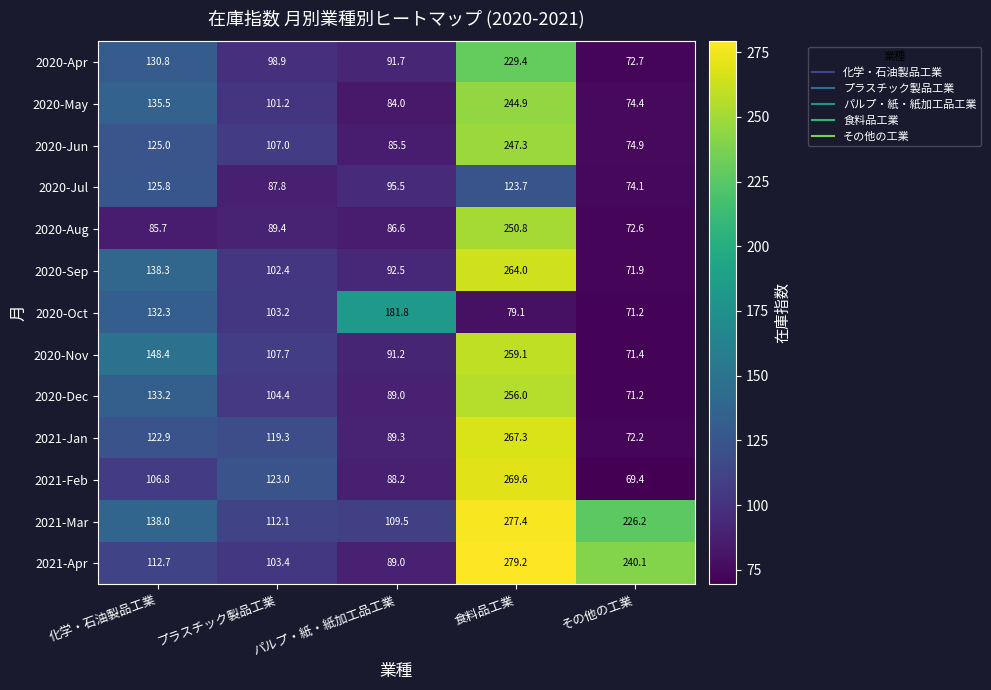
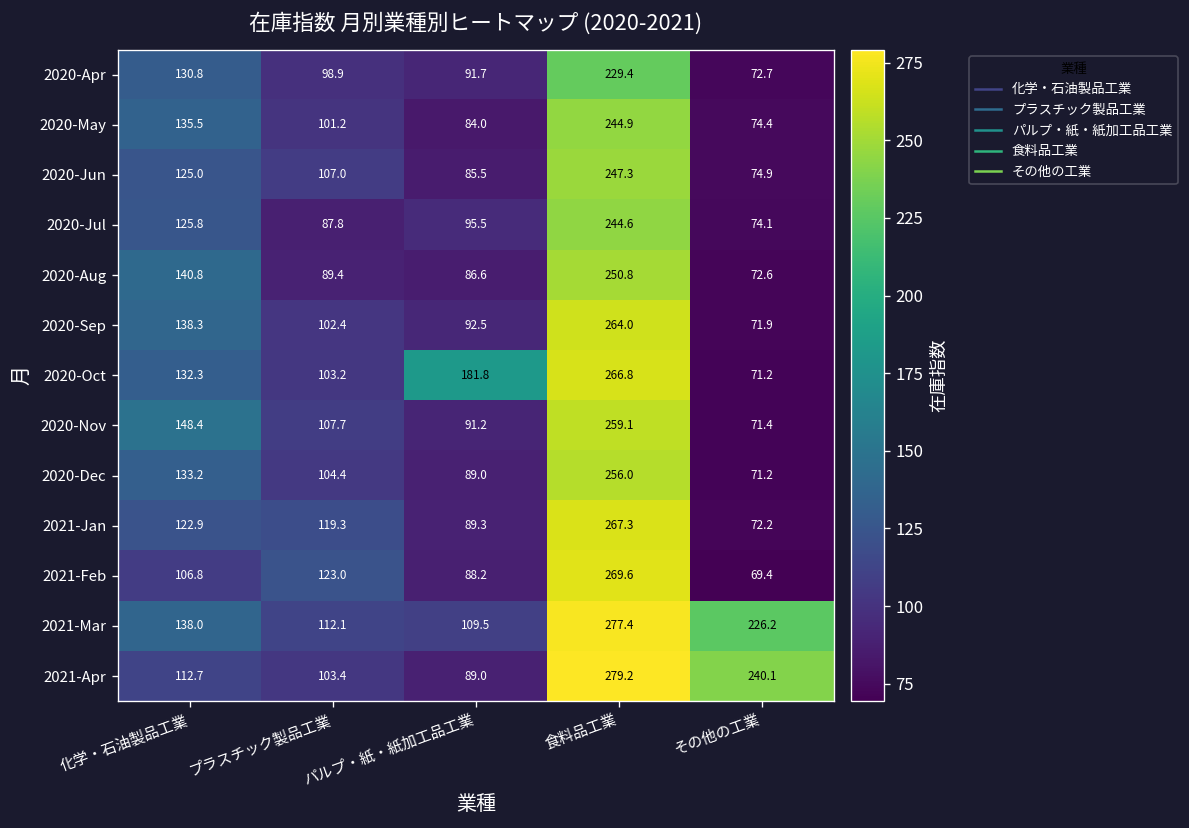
  {
    "2020-Apr": {
      "化学・石油製品工業": 130.8,
      "プラスチック製品工業": 98.9,
      "パルプ・紙・紙加工品工業": 91.7,
      "食料品工業": 229.4,
      "その他の工業": 72.7
    },
    "2020-May": {
      "化学・石油製品工業": 135.5,
      "プラスチック製品工業": 101.2,
      "パルプ・紙・紙加工品工業": 84.0,
      "食料品工業": 244.9,
      "その他の工業": 74.4
    },
    "2020-Jun": {
      "化学・石油製品工業": 125.0,
      "プラスチック製品工業": 107.0,
      "パルプ・紙・紙加工品工業": 85.5,
      "食料品工業": 247.3,
      "その他の工業": 74.9
    },
    "2020-Jul": {
      "化学・石油製品工業": 125.8,
      "プラスチック製品工業": 87.8,
      "パルプ・紙・紙加工品工業": 95.5,
-     "食料品工業": 123.7,
+     "食料品工業": 244.6,
      "その他の工業": 74.1
    },
    "2020-Aug": {
-     "化学・石油製品工業": 85.7,
+     "化学・石油製品工業": 140.8,
      "プラスチック製品工業": 89.4,
      "パルプ・紙・紙加工品工業": 86.6,
      "食料品工業": 250.8,
      "その他の工業": 72.6
    },
    "2020-Sep": {
      "化学・石油製品工業": 138.3,
      "プラスチック製品工業": 102.4,
      "パルプ・紙・紙加工品工業": 92.5,
      "食料品工業": 264.0,
      "その他の工業": 71.9
    },
    "2020-Oct": {
      "化学・石油製品工業": 132.3,
      "プラスチック製品工業": 103.2,
      "パルプ・紙・紙加工品工業": 181.8,
-     "食料品工業": 79.1,
+     "食料品工業": 266.8,
      "その他の工業": 71.2
    },
    "2020-Nov": {
      "化学・石油製品工業": 148.4,
      "プラスチック製品工業": 107.7,
      "パルプ・紙・紙加工品工業": 91.2,
      "食料品工業": 259.1,
      "その他の工業": 71.4
    },
    "2020-Dec": {
      "化学・石油製品工業": 133.2,
      "プラスチック製品工業": 104.4,
      "パルプ・紙・紙加工品工業": 89.0,
      "食料品工業": 256.0,
      "その他の工業": 71.2
    },
    "2021-Jan": {
      "化学・石油製品工業": 122.9,
      "プラスチック製品工業": 119.3,
      "パルプ・紙・紙加工品工業": 89.3,
      "食料品工業": 267.3,
      "その他の工業": 72.2
    },
    "2021-Feb": {
      "化学・石油製品工業": 106.8,
      "プラスチック製品工業": 123.0,
      "パルプ・紙・紙加工品工業": 88.2,
      "食料品工業": 269.6,
      "その他の工業": 69.4
    },
    "2021-Mar": {
      "化学・石油製品工業": 138.0,
      "プラスチック製品工業": 112.1,
      "パルプ・紙・紙加工品工業": 109.5,
      "食料品工業": 277.4,
      "その他の工業": 226.2
    },
    "2021-Apr": {
      "化学・石油製品工業": 112.7,
      "プラスチック製品工業": 103.4,
      "パルプ・紙・紙加工品工業": 89.0,
      "食料品工業": 279.2,
      "その他の工業": 240.1
    }
  }
